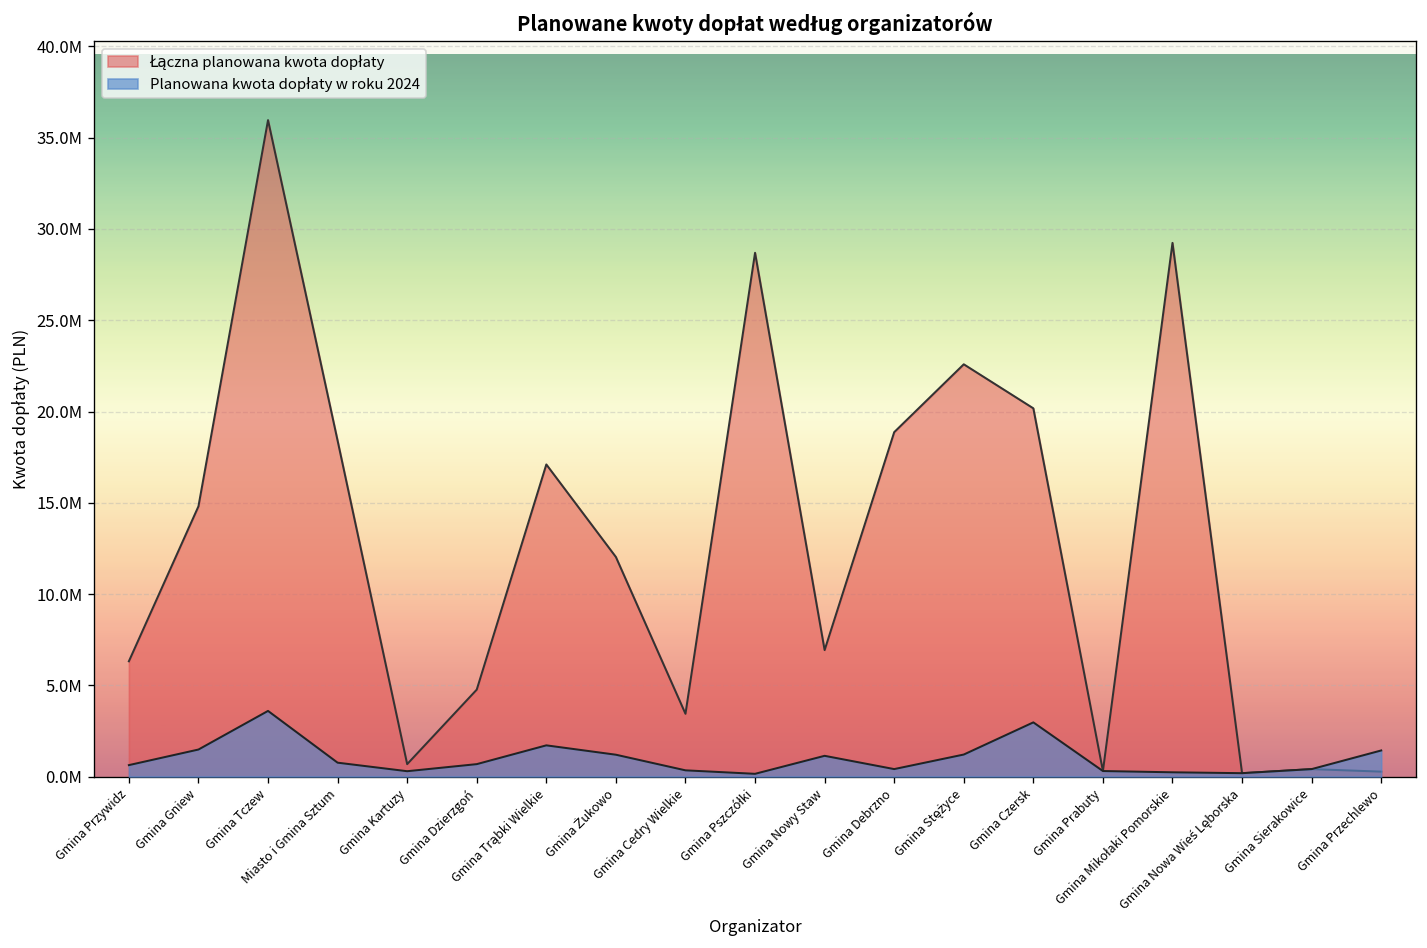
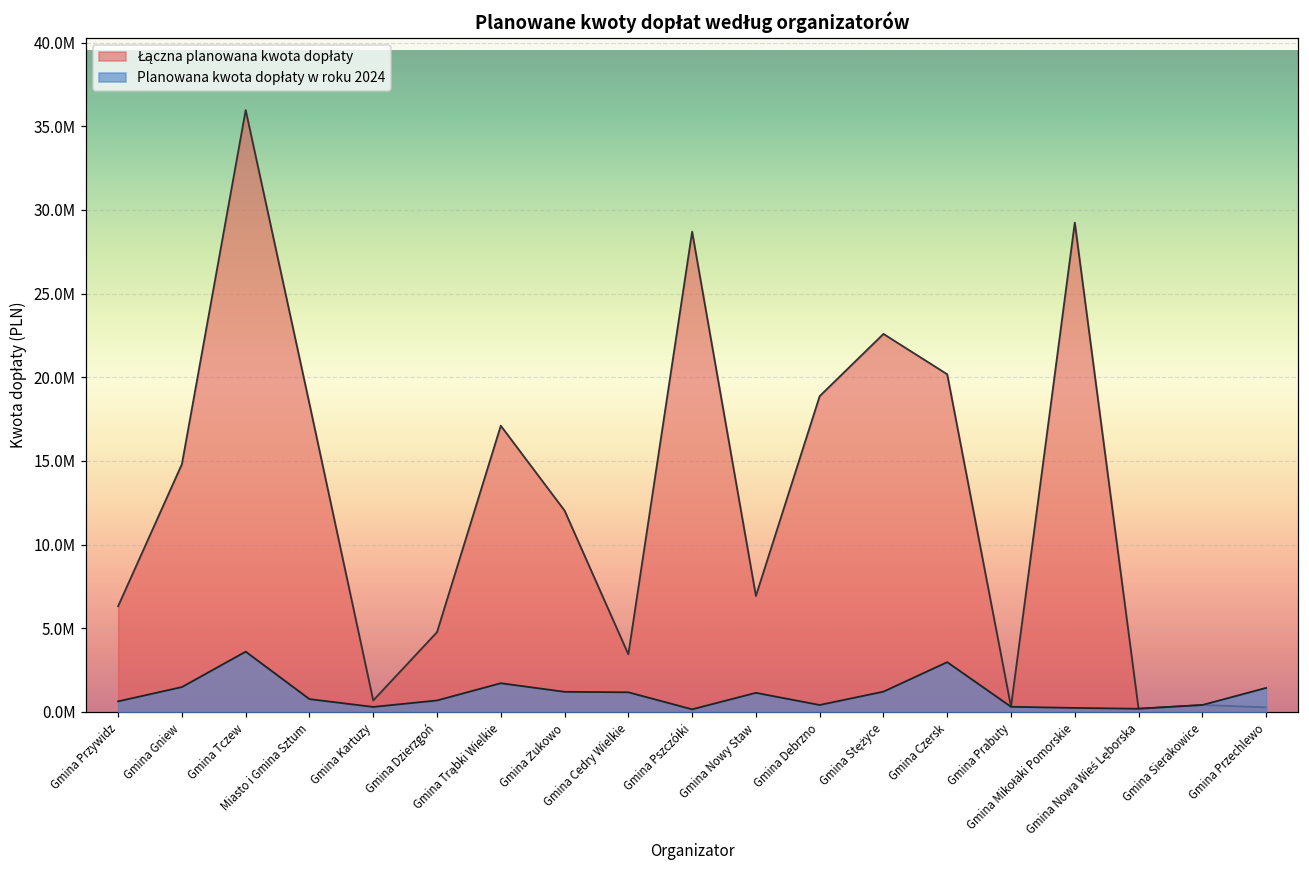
  {
    "Łączna planowana kwota dopłaty": {
      "Gmina Przywidz": 6300000,
      "Gmina Gniew": 14800000,
      "Gmina Tczew": 36000000,
      "Miasto i Gmina Sztum": 18400000,
      "Gmina Kartuzy": 700000,
      "Gmina Dzierzgoń": 4800000,
      "Gmina Trąbki Wielkie": 17100000,
      "Gmina Żukowo": 12000000,
      "Gmina Cedry Wielkie": 3400000,
      "Gmina Pszczółki": 28700000,
      "Gmina Nowy Staw": 6900000,
      "Gmina Debrzno": 18900000,
      "Gmina Stężyce": 22600000,
      "Gmina Czersk": 20200000,
      "Gmina Mikołaki Pomorskie": 29200000,
      "Gmina Przechlewo": 300000
    },
    "Planowana kwota dopłaty w roku 2024": {
      "Gmina Przywidz": 600000,
      "Gmina Gniew": 1500000,
      "Gmina Tczew": 3600000,
      "Miasto i Gmina Sztum": 800000,
      "Gmina Kartuzy": 300000,
      "Gmina Dzierzgoń": 700000,
      "Gmina Trąbki Wielkie": 1700000,
      "Gmina Żukowo": 1200000,
-     "Gmina Cedry Wielkie": 300000,
+     "Gmina Cedry Wielkie": 1200000,
      "Gmina Pszczółki": 200000,
      "Gmina Nowy Staw": 1100000,
      "Gmina Debrzno": 400000,
      "Gmina Stężyce": 1200000,
      "Gmina Czersk": 3000000,
      "Gmina Mikołaki Pomorskie": 200000,
      "Gmina Przechlewo": 1400000
    }
  }
